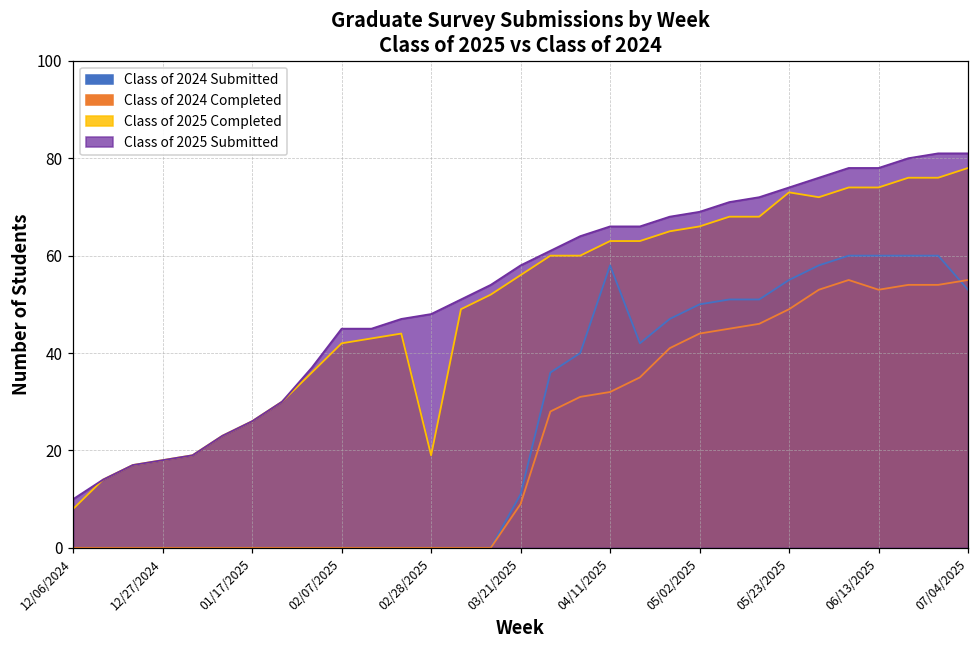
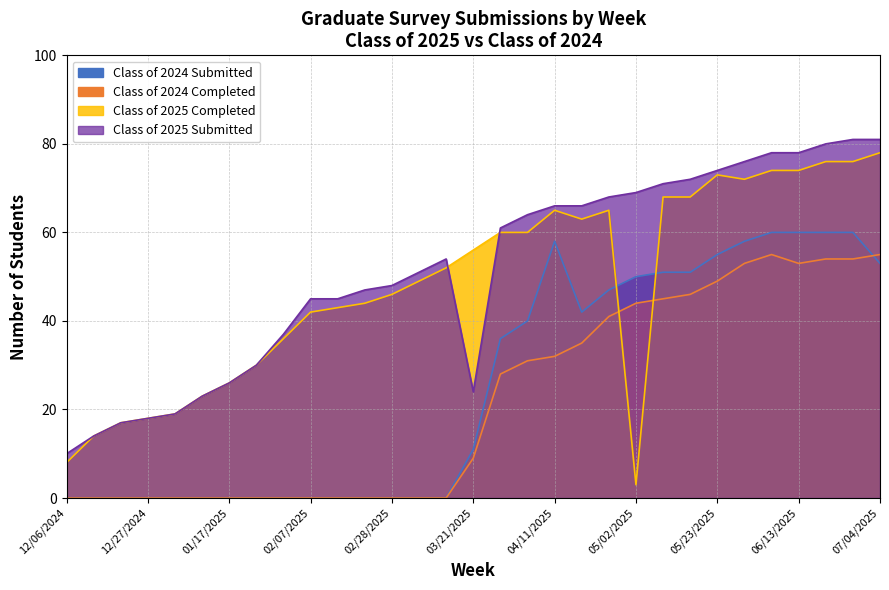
  {
    "Class of 2024 Submitted": {
      "03/21/2025": 11,
      "04/11/2025": 58,
      "05/02/2025": 50,
      "05/23/2025": 55,
      "06/13/2025": 60,
      "07/04/2025": 53
    },
    "Class of 2024 Completed": {
      "03/21/2025": 9,
      "04/11/2025": 32,
      "05/02/2025": 44,
      "05/23/2025": 49,
      "06/13/2025": 53,
      "07/04/2025": 55
    },
    "Class of 2025 Completed": {
      "12/06/2024": 8,
      "02/07/2025": 42,
-     "02/28/2025": 19,
+     "02/28/2025": 46,
      "03/21/2025": 56,
-     "04/11/2025": 63,
-     "05/02/2025": 66,
+     "04/11/2025": 65,
+     "05/02/2025": 3,
      "05/23/2025": 73,
      "06/13/2025": 74,
      "07/04/2025": 78
    },
    "Class of 2025 Submitted": {
      "12/06/2024": 10,
      "02/07/2025": 45,
      "02/28/2025": 48,
-     "03/21/2025": 58,
+     "03/21/2025": 24,
      "04/11/2025": 66,
      "05/02/2025": 69,
      "05/23/2025": 74,
      "06/13/2025": 78,
      "07/04/2025": 81
    }
  }
